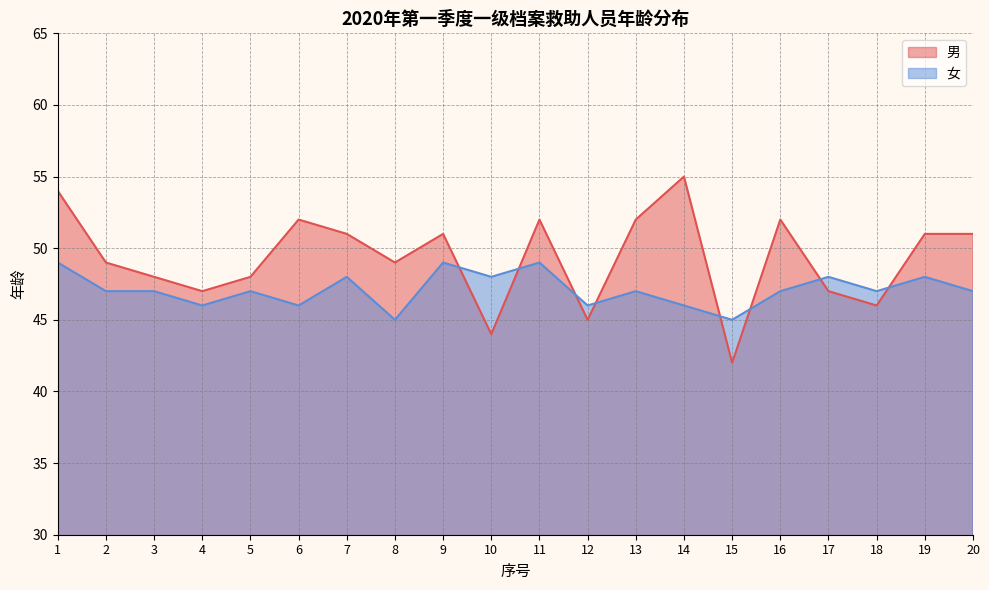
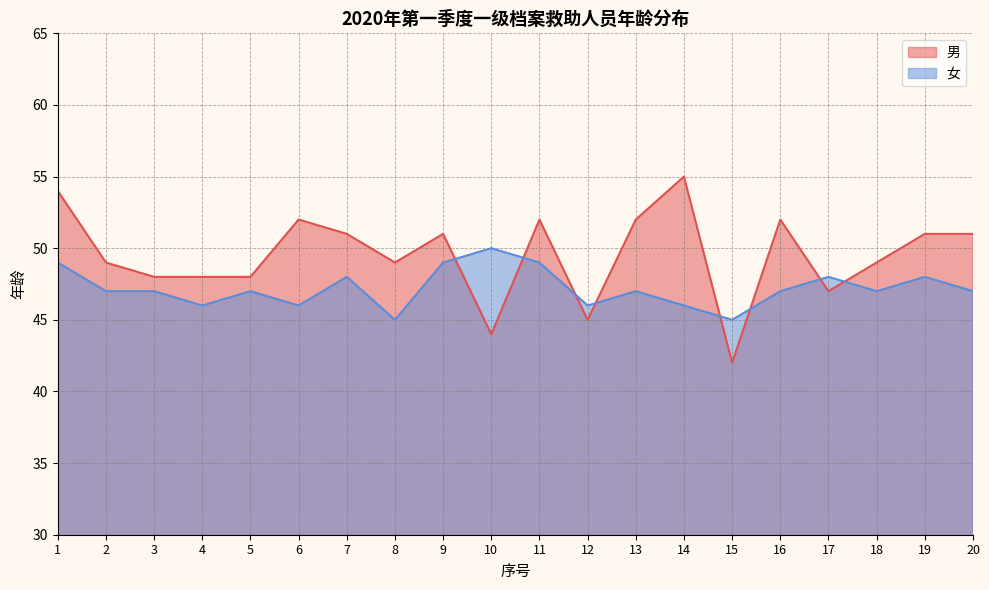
  {
    "男": {
      "1": 54,
      "2": 49,
      "3": 48,
-     "4": 47,
+     "4": 48,
      "5": 48,
      "6": 52,
      "7": 51,
      "8": 49,
      "9": 51,
      "10": 44,
      "11": 52,
      "12": 45,
      "13": 52,
      "14": 55,
      "15": 42,
      "16": 52,
      "17": 47,
-     "18": 46,
+     "18": 49,
      "19": 51,
      "20": 51
    },
    "女": {
      "1": 49,
      "2": 47,
      "3": 47,
      "4": 46,
      "5": 47,
      "6": 46,
      "7": 48,
      "8": 45,
      "9": 49,
-     "10": 48,
+     "10": 50,
      "11": 49,
      "12": 46,
      "13": 47,
      "14": 46,
      "15": 45,
      "16": 47,
      "17": 48,
      "18": 47,
      "19": 48,
      "20": 47
    }
  }
